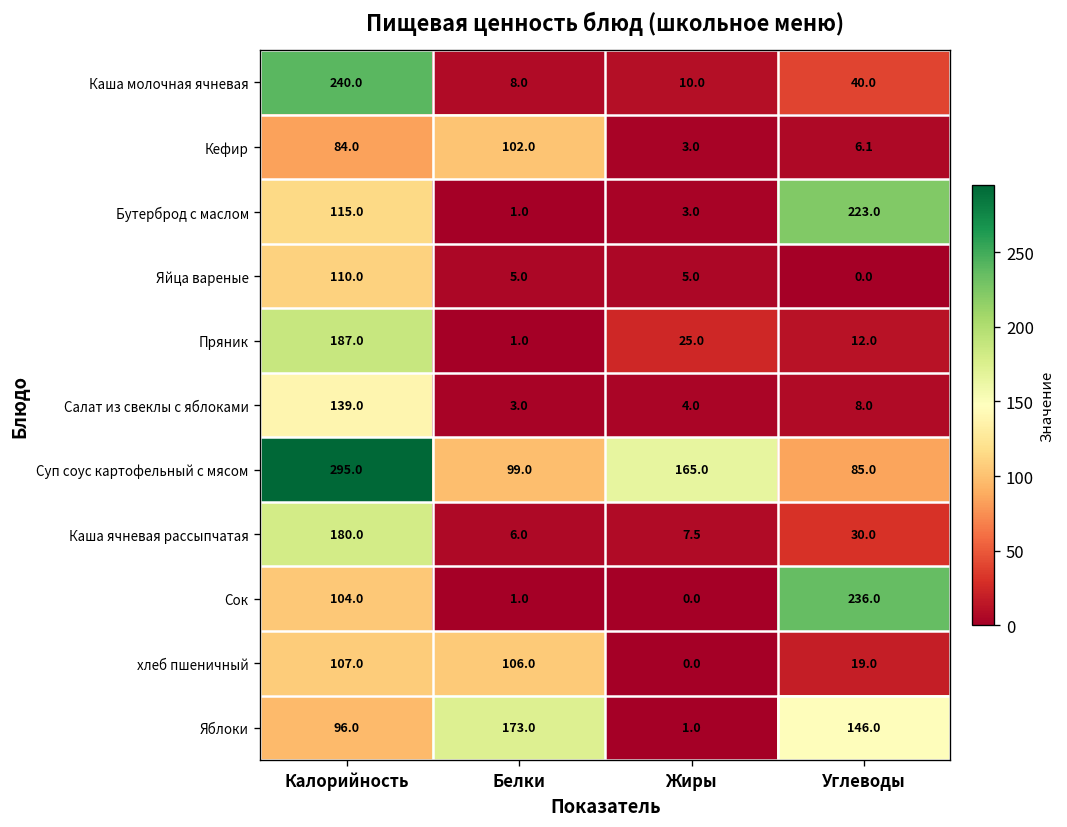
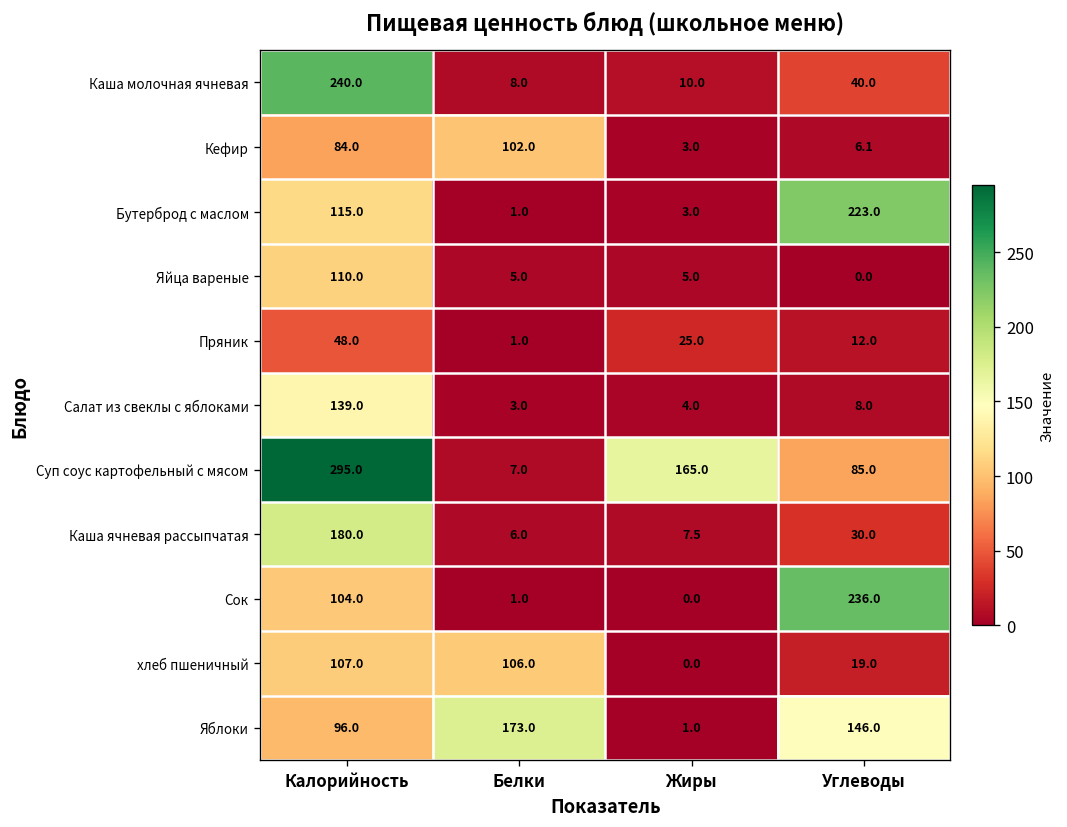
  {
    "Каша молочная ячневая": {
      "Калорийность": 240.0,
      "Белки": 8.0,
      "Жиры": 10.0,
      "Углеводы": 40.0
    },
    "Кефир": {
      "Калорийность": 84.0,
      "Белки": 102.0,
      "Жиры": 3.0,
      "Углеводы": 6.1
    },
    "Бутерброд с маслом": {
      "Калорийность": 115.0,
      "Белки": 1.0,
      "Жиры": 3.0,
      "Углеводы": 223.0
    },
    "Яйца вареные": {
      "Калорийность": 110.0,
      "Белки": 5.0,
      "Жиры": 5.0,
      "Углеводы": 0.0
    },
    "Пряник": {
-     "Калорийность": 187.0,
+     "Калорийность": 48.0,
      "Белки": 1.0,
      "Жиры": 25.0,
      "Углеводы": 12.0
    },
    "Салат из свеклы с яблоками": {
      "Калорийность": 139.0,
      "Белки": 3.0,
      "Жиры": 4.0,
      "Углеводы": 8.0
    },
    "Суп соус картофельный с мясом": {
      "Калорийность": 295.0,
-     "Белки": 99.0,
+     "Белки": 7.0,
      "Жиры": 165.0,
      "Углеводы": 85.0
    },
    "Каша ячневая рассыпчатая": {
      "Калорийность": 180.0,
      "Белки": 6.0,
      "Жиры": 7.5,
      "Углеводы": 30.0
    },
    "Сок": {
      "Калорийность": 104.0,
      "Белки": 1.0,
      "Жиры": 0.0,
      "Углеводы": 236.0
    },
    "хлеб пшеничный": {
      "Калорийность": 107.0,
      "Белки": 106.0,
      "Жиры": 0.0,
      "Углеводы": 19.0
    },
    "Яблоки": {
      "Калорийность": 96.0,
      "Белки": 173.0,
      "Жиры": 1.0,
      "Углеводы": 146.0
    }
  }
